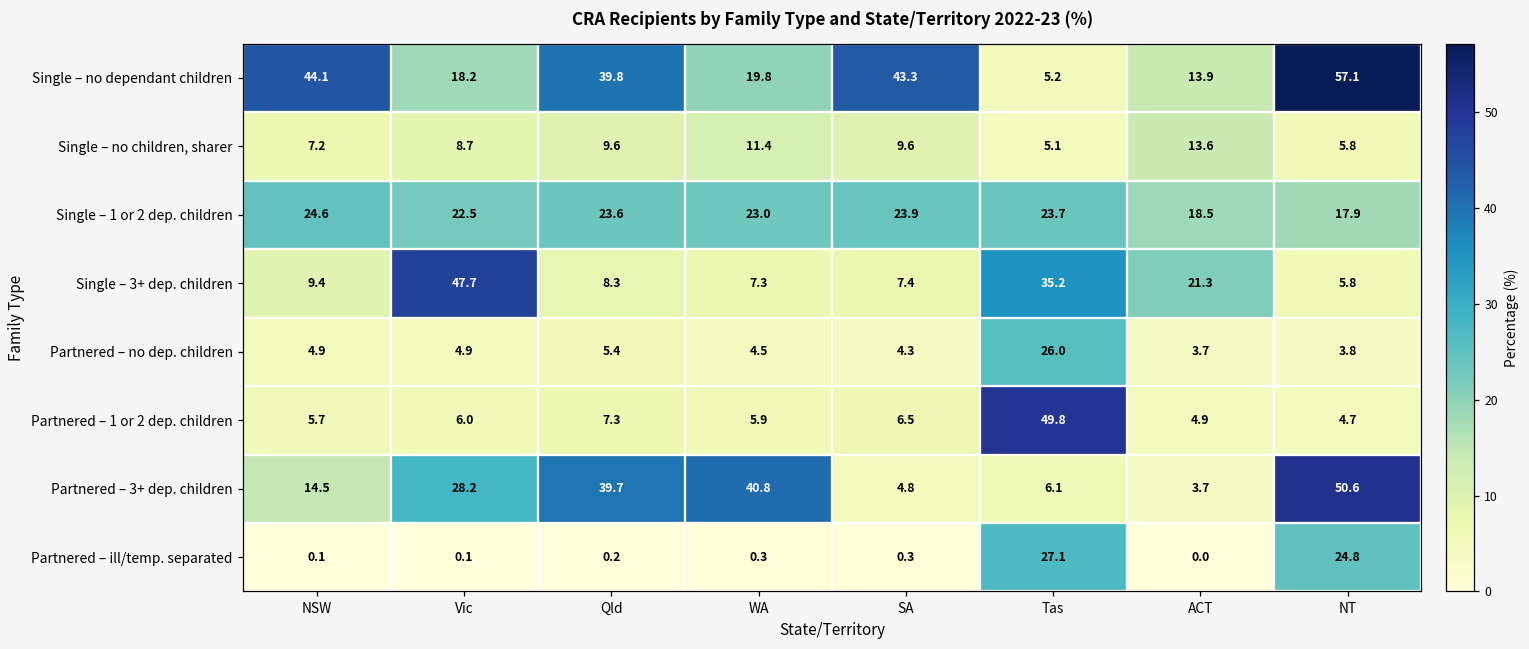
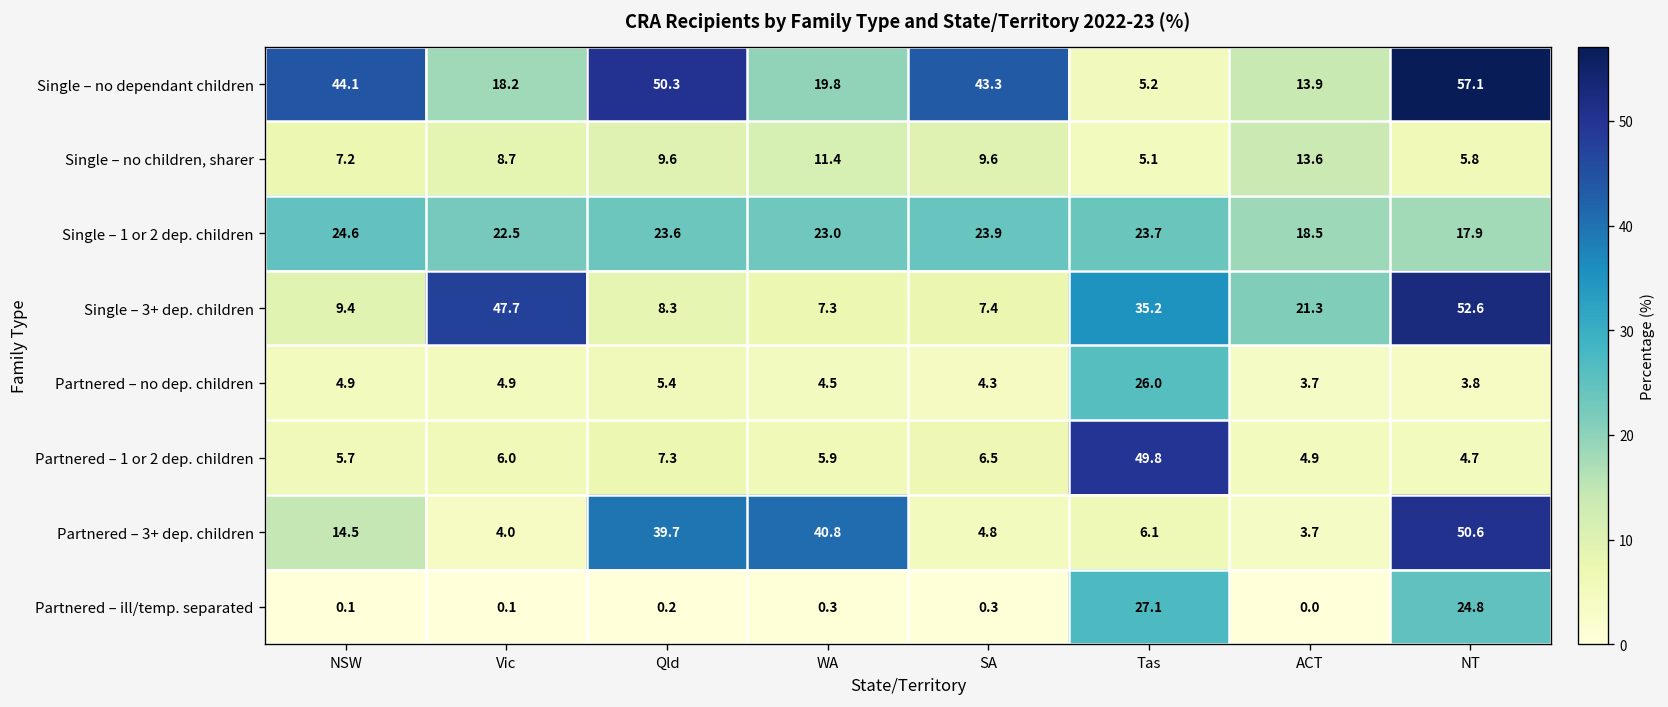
  {
    "Single – no dependant children": {
      "NSW": 44.1,
      "Vic": 18.2,
-     "Qld": 39.8,
+     "Qld": 50.3,
      "WA": 19.8,
      "SA": 43.3,
      "Tas": 5.2,
      "ACT": 13.9,
      "NT": 57.1
    },
    "Single – no children, sharer": {
      "NSW": 7.2,
      "Vic": 8.7,
      "Qld": 9.6,
      "WA": 11.4,
      "SA": 9.6,
      "Tas": 5.1,
      "ACT": 13.6,
      "NT": 5.8
    },
    "Single – 1 or 2 dep. children": {
      "NSW": 24.6,
      "Vic": 22.5,
      "Qld": 23.6,
      "WA": 23.0,
      "SA": 23.9,
      "Tas": 23.7,
      "ACT": 18.5,
      "NT": 17.9
    },
    "Single – 3+ dep. children": {
      "NSW": 9.4,
      "Vic": 47.7,
      "Qld": 8.3,
      "WA": 7.3,
      "SA": 7.4,
      "Tas": 35.2,
      "ACT": 21.3,
-     "NT": 5.8
+     "NT": 52.6
    },
    "Partnered – no dep. children": {
      "NSW": 4.9,
      "Vic": 4.9,
      "Qld": 5.4,
      "WA": 4.5,
      "SA": 4.3,
      "Tas": 26.0,
      "ACT": 3.7,
      "NT": 3.8
    },
    "Partnered – 1 or 2 dep. children": {
      "NSW": 5.7,
      "Vic": 6.0,
      "Qld": 7.3,
      "WA": 5.9,
      "SA": 6.5,
      "Tas": 49.8,
      "ACT": 4.9,
      "NT": 4.7
    },
    "Partnered – 3+ dep. children": {
      "NSW": 14.5,
-     "Vic": 28.2,
+     "Vic": 4.0,
      "Qld": 39.7,
      "WA": 40.8,
      "SA": 4.8,
      "Tas": 6.1,
      "ACT": 3.7,
      "NT": 50.6
    },
    "Partnered – ill/temp. separated": {
      "NSW": 0.1,
      "Vic": 0.1,
      "Qld": 0.2,
      "WA": 0.3,
      "SA": 0.3,
      "Tas": 27.1,
      "ACT": 0.0,
      "NT": 24.8
    }
  }
